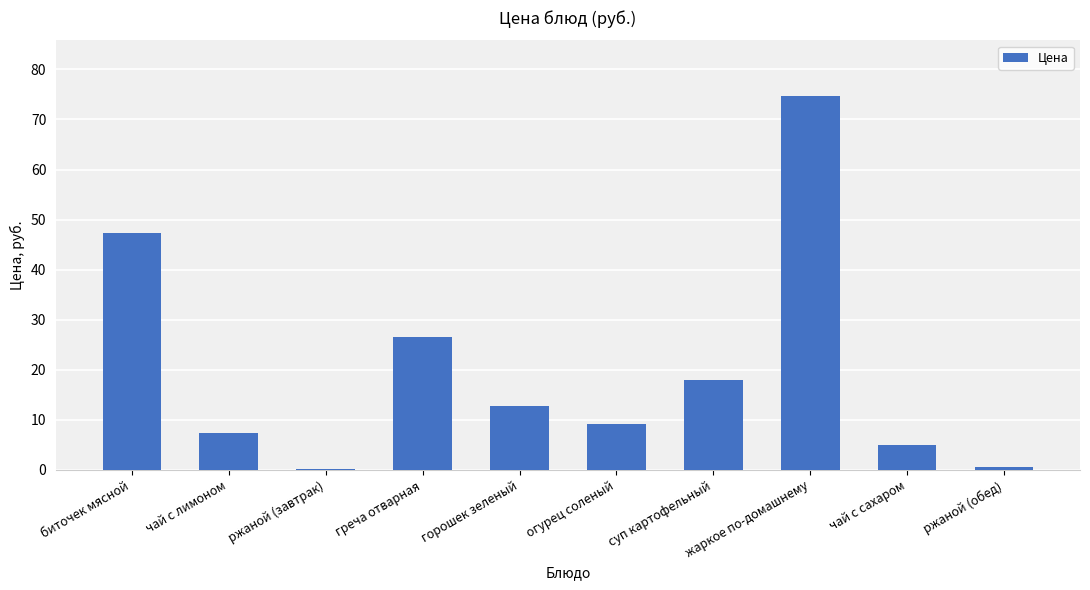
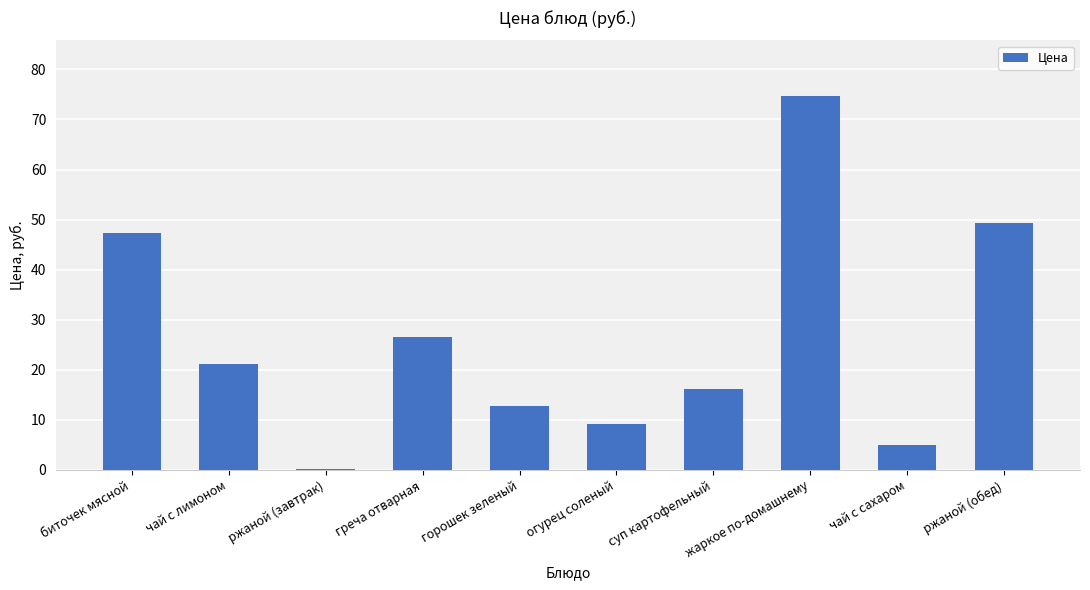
  {
    "биточек мясной": 47,
-   "чай с лимоном": 7,
+   "чай с лимоном": 21,
    "греча отварная": 27,
    "горошек зеленый": 13,
    "огурец соленый": 9,
-   "суп картофельный": 18,
+   "суп картофельный": 16,
    "жаркое по-домашнему": 75,
    "чай с сахаром": 5,
-   "ржаной (обед)": 1
+   "ржаной (обед)": 49
  }
